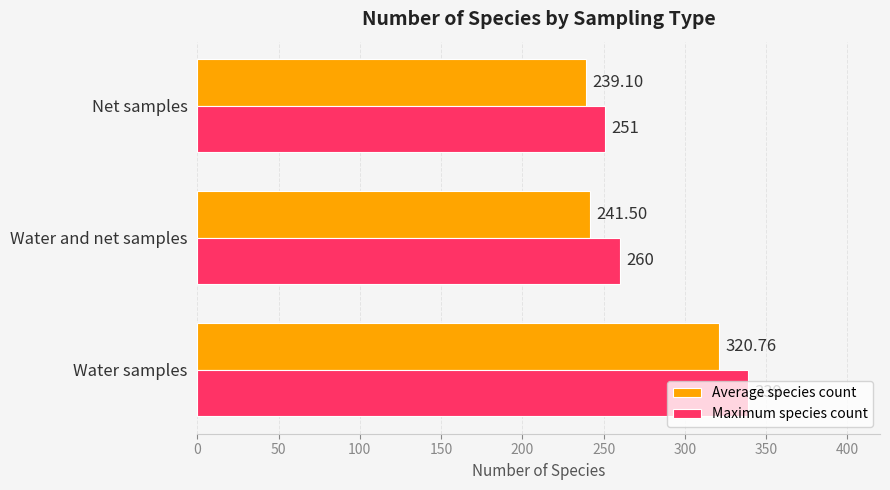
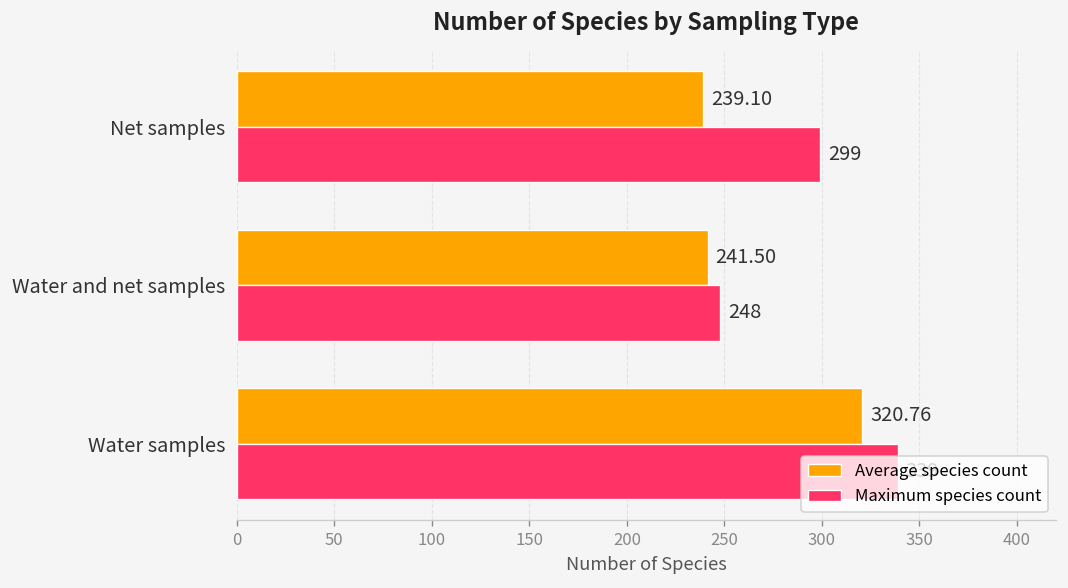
  {
    "Average species count": {
      "Net samples": 239.10,
      "Water and net samples": 241.50,
      "Water samples": 320.76
    },
    "Maximum species count": {
-     "Net samples": 251,
-     "Water and net samples": 260
+     "Net samples": 299,
+     "Water and net samples": 248
    }
  }
